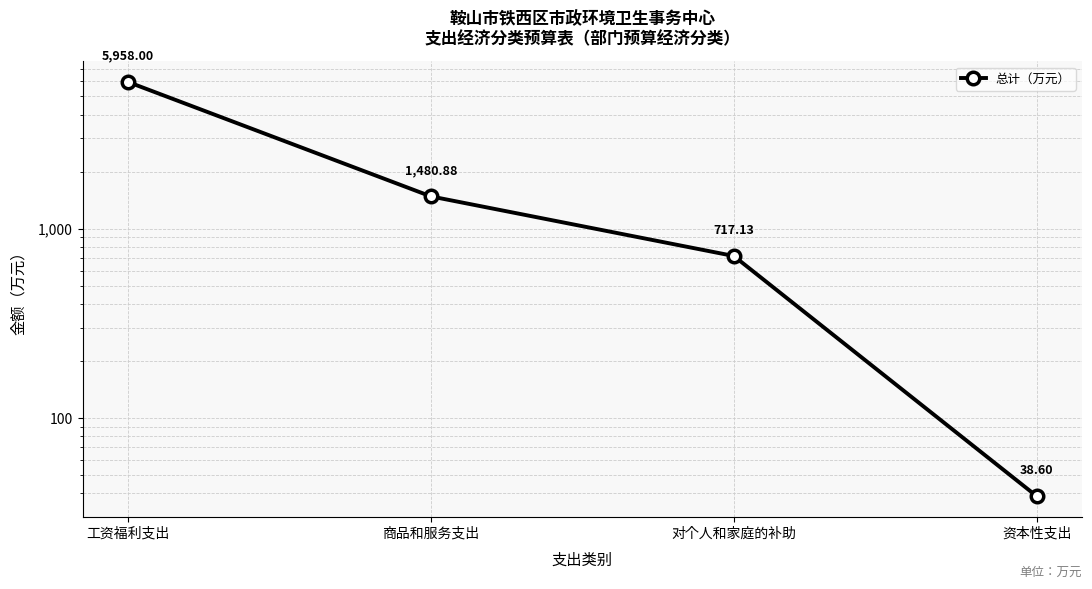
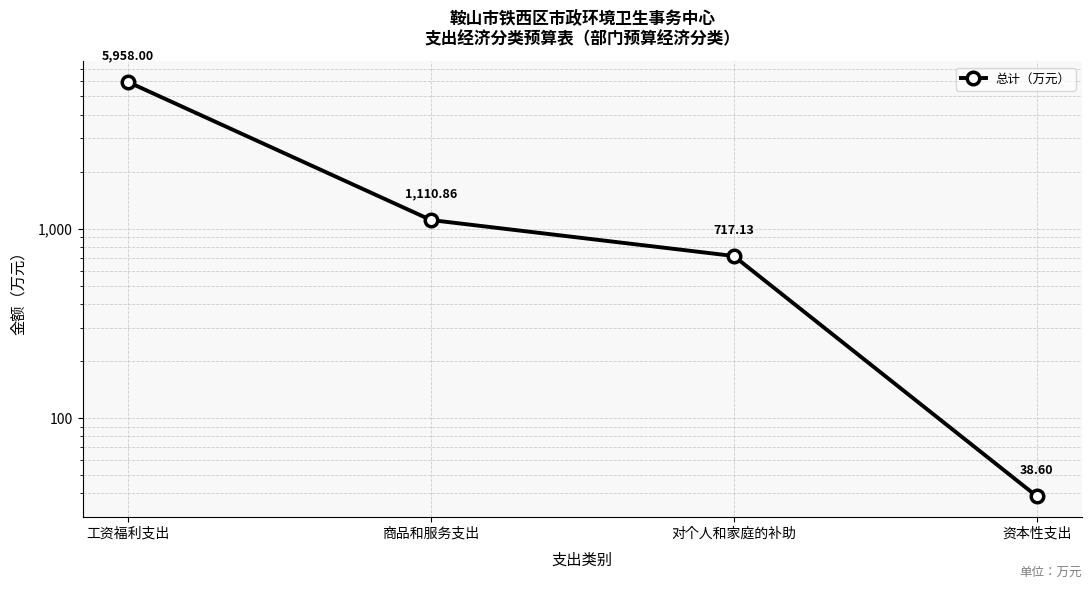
  {
    "工资福利支出": "5,958.00",
-   "商品和服务支出": "1,480.88",
+   "商品和服务支出": "1,110.86",
    "对个人和家庭的补助": "717.13",
    "资本性支出": "38.60"
  }
